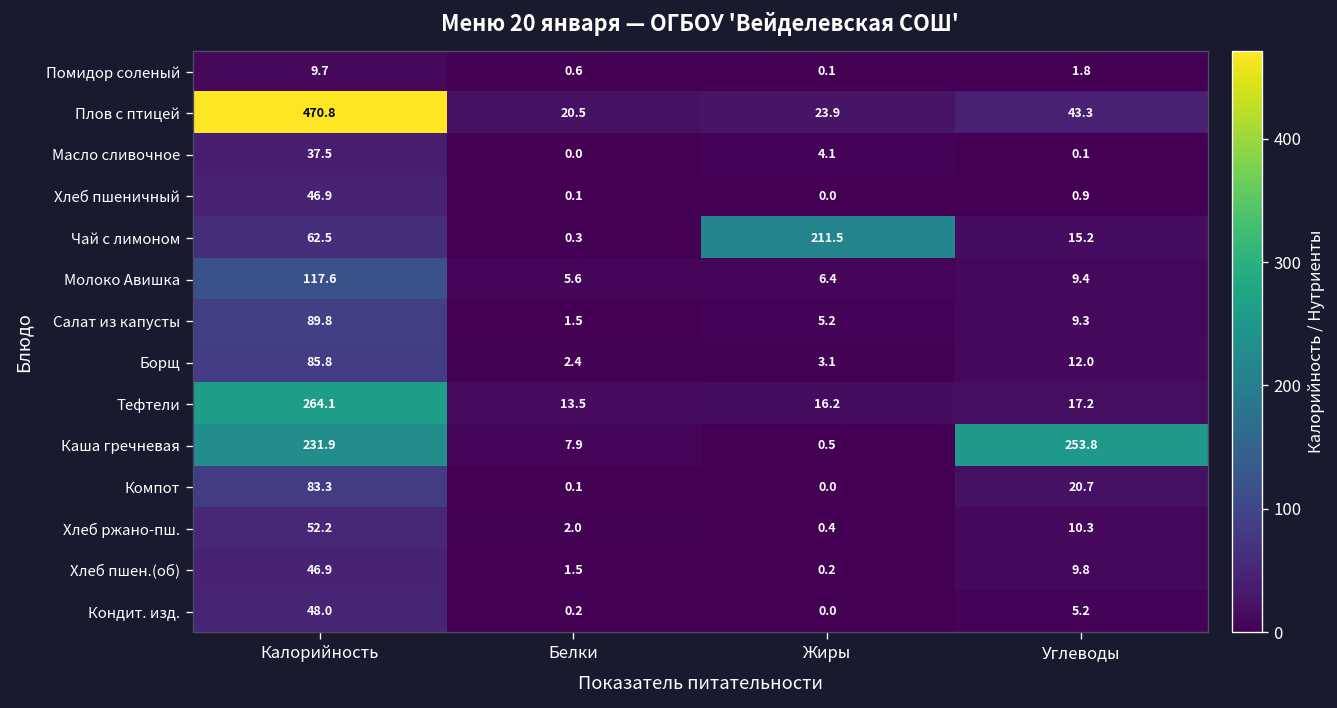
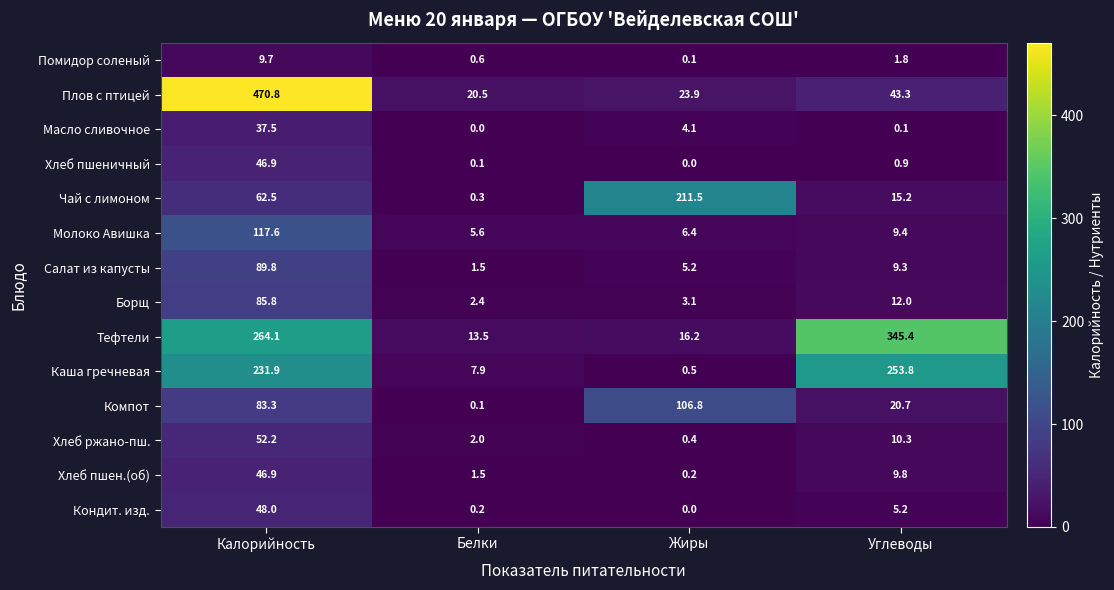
  {
    "Помидор соленый": {
      "Калорийность": 9.7,
      "Белки": 0.6,
      "Жиры": 0.1,
      "Углеводы": 1.8
    },
    "Плов с птицей": {
      "Калорийность": 470.8,
      "Белки": 20.5,
      "Жиры": 23.9,
      "Углеводы": 43.3
    },
    "Масло сливочное": {
      "Калорийность": 37.5,
      "Белки": 0.0,
      "Жиры": 4.1,
      "Углеводы": 0.1
    },
    "Хлеб пшеничный": {
      "Калорийность": 46.9,
      "Белки": 0.1,
      "Жиры": 0.0,
      "Углеводы": 0.9
    },
    "Чай с лимоном": {
      "Калорийность": 62.5,
      "Белки": 0.3,
      "Жиры": 211.5,
      "Углеводы": 15.2
    },
    "Молоко Авишка": {
      "Калорийность": 117.6,
      "Белки": 5.6,
      "Жиры": 6.4,
      "Углеводы": 9.4
    },
    "Салат из капусты": {
      "Калорийность": 89.8,
      "Белки": 1.5,
      "Жиры": 5.2,
      "Углеводы": 9.3
    },
    "Борщ": {
      "Калорийность": 85.8,
      "Белки": 2.4,
      "Жиры": 3.1,
      "Углеводы": 12.0
    },
    "Тефтели": {
      "Калорийность": 264.1,
      "Белки": 13.5,
      "Жиры": 16.2,
-     "Углеводы": 17.2
+     "Углеводы": 345.4
    },
    "Каша гречневая": {
      "Калорийность": 231.9,
      "Белки": 7.9,
      "Жиры": 0.5,
      "Углеводы": 253.8
    },
    "Компот": {
      "Калорийность": 83.3,
      "Белки": 0.1,
-     "Жиры": 0.0,
+     "Жиры": 106.8,
      "Углеводы": 20.7
    },
    "Хлеб ржано-пш.": {
      "Калорийность": 52.2,
      "Белки": 2.0,
      "Жиры": 0.4,
      "Углеводы": 10.3
    },
    "Хлеб пшен.(об)": {
      "Калорийность": 46.9,
      "Белки": 1.5,
      "Жиры": 0.2,
      "Углеводы": 9.8
    },
    "Кондит. изд.": {
      "Калорийность": 48.0,
      "Белки": 0.2,
      "Жиры": 0.0,
      "Углеводы": 5.2
    }
  }
